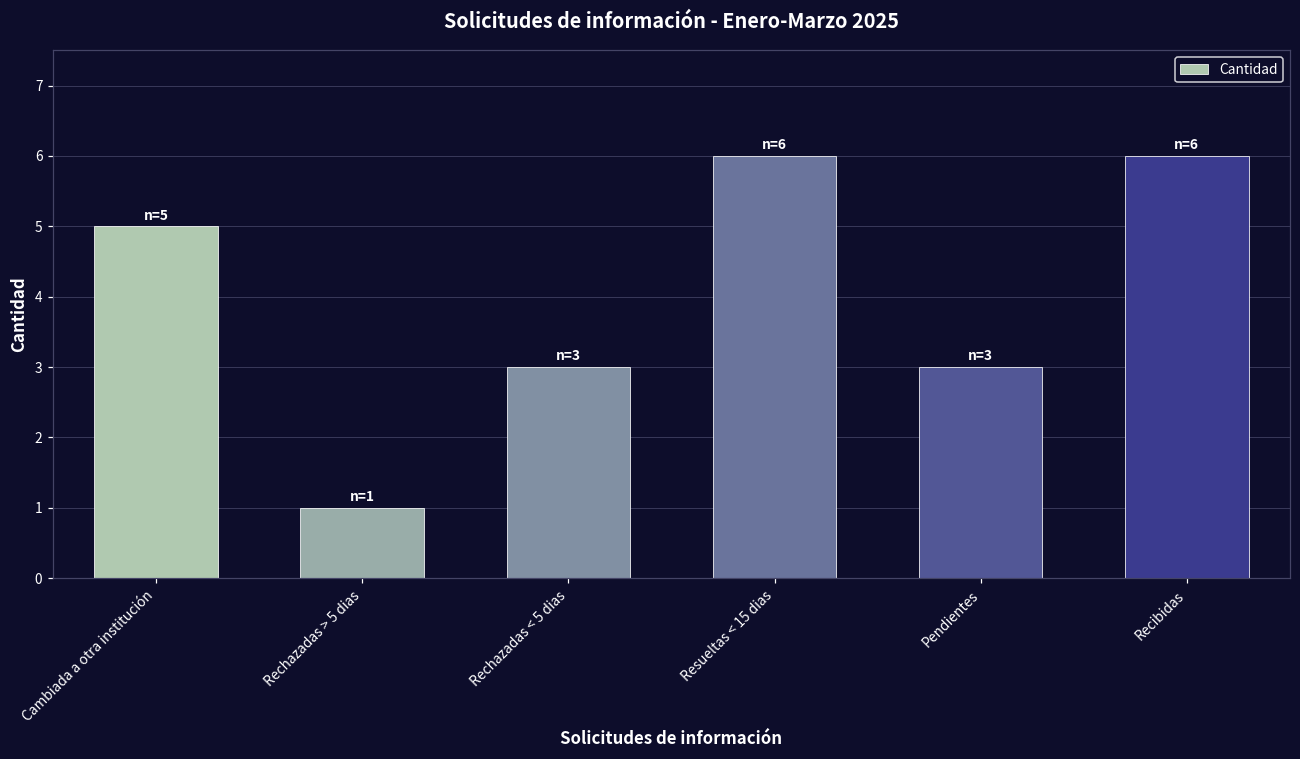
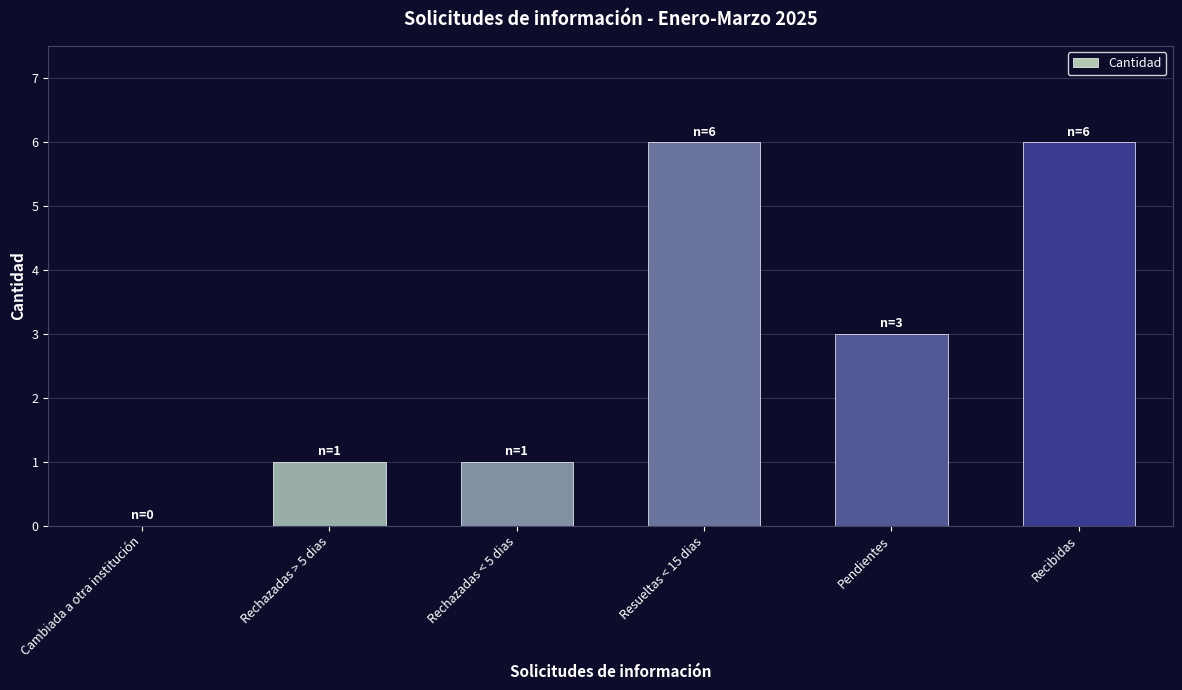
  {
-   "Cambiada a otra institución": 5,
+   "Cambiada a otra institución": 0,
    "Rechazadas > 5 dias": 1,
-   "Rechazadas < 5 dias": 3,
+   "Rechazadas < 5 dias": 1,
    "Resueltas < 15 dias": 6,
    "Pendientes": 3,
    "Recibidas": 6
  }
